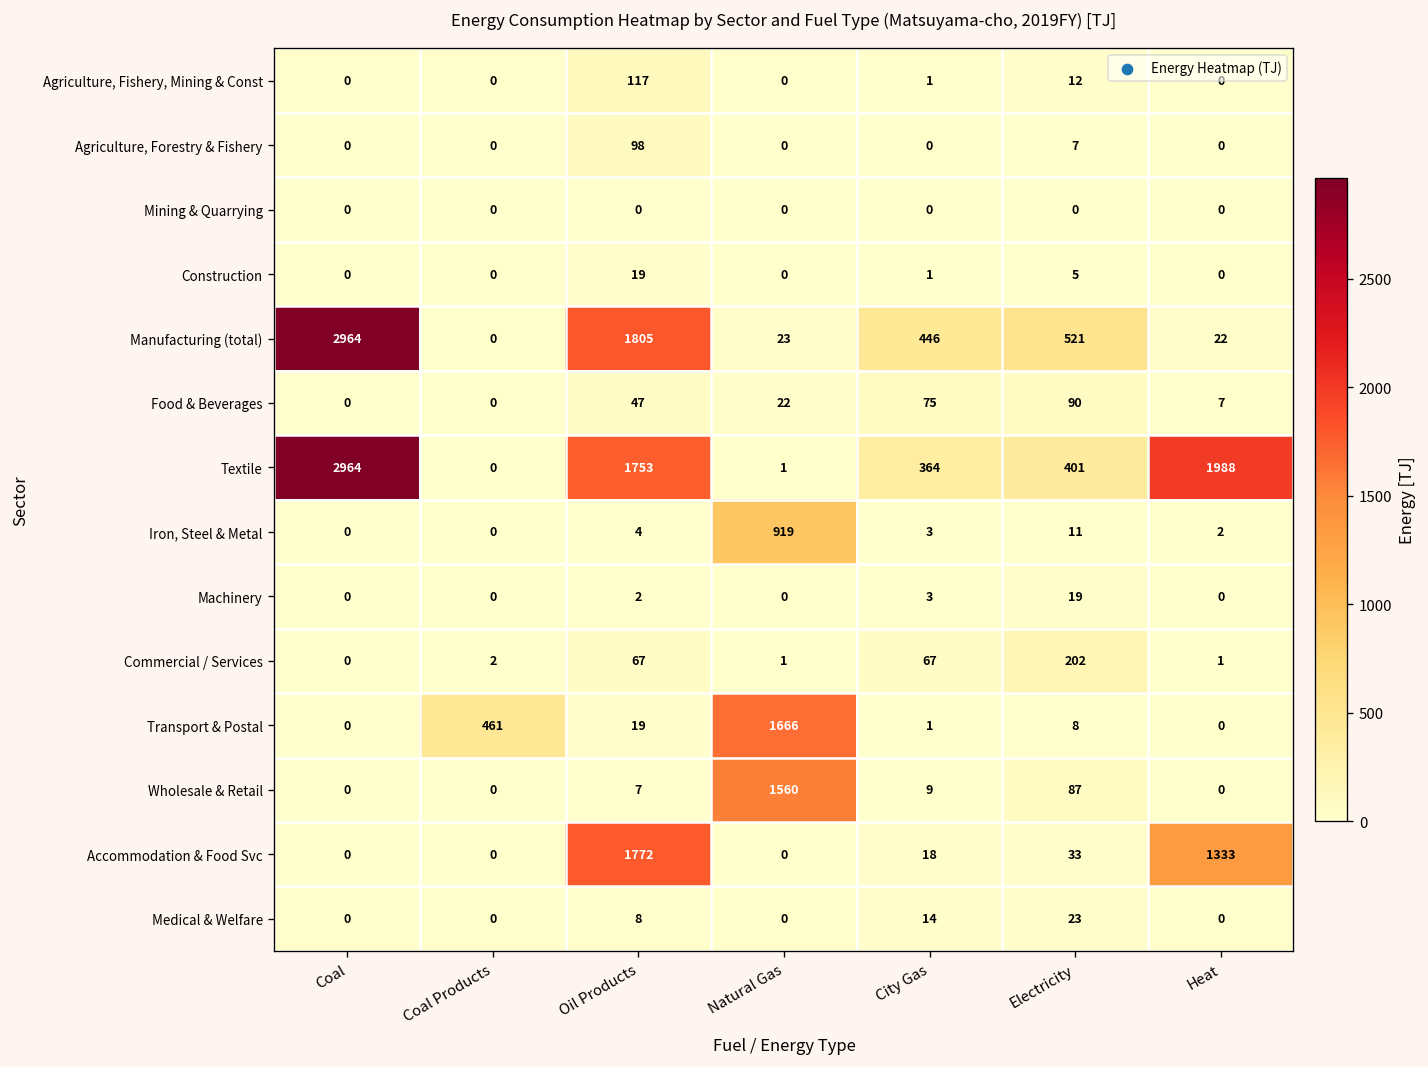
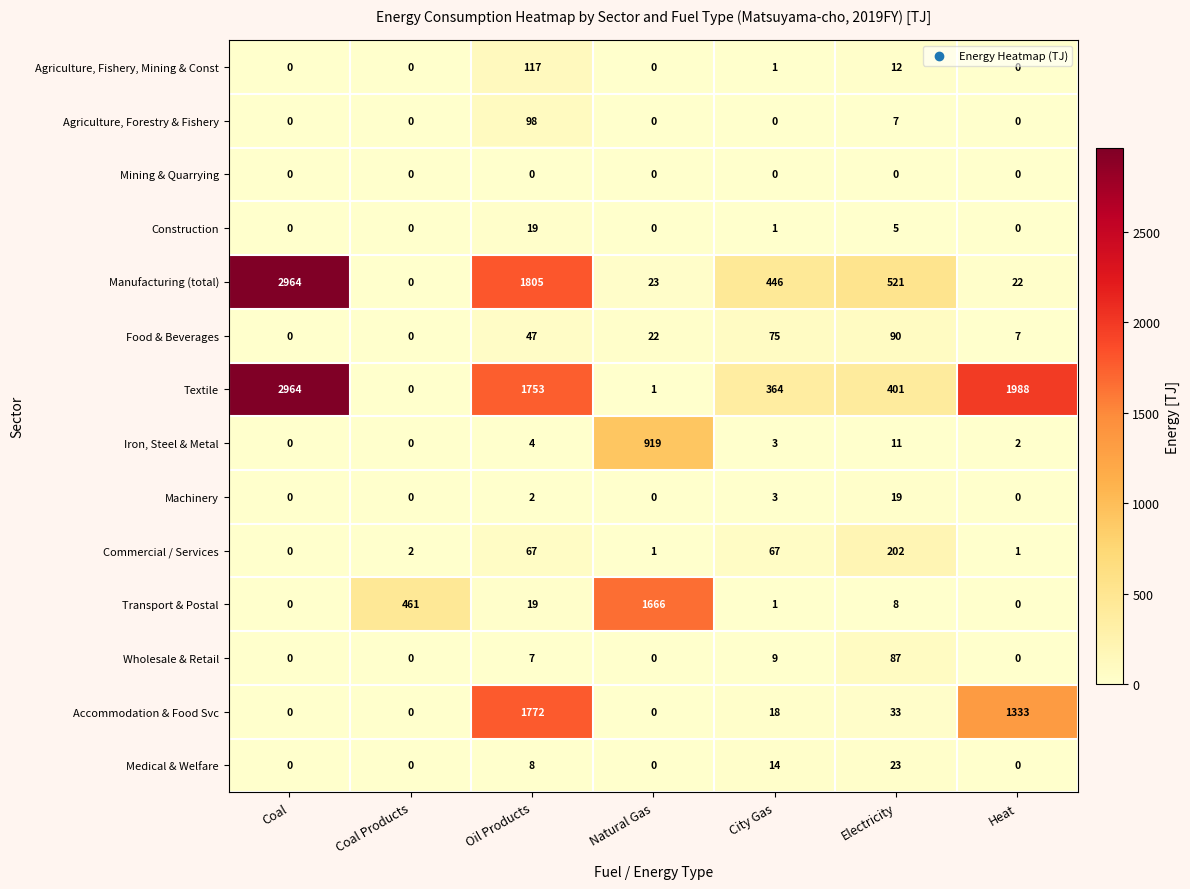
  {
    "Agriculture, Fishery, Mining & Const": {
      "Coal": 0,
      "Coal Products": 0,
      "Oil Products": 117,
      "Natural Gas": 0,
      "City Gas": 1,
      "Electricity": 12
    },
    "Agriculture, Forestry & Fishery": {
      "Coal": 0,
      "Coal Products": 0,
      "Oil Products": 98,
      "Natural Gas": 0,
      "City Gas": 0,
      "Electricity": 7,
      "Heat": 0
    },
    "Mining & Quarrying": {
      "Coal": 0,
      "Coal Products": 0,
      "Oil Products": 0,
      "Natural Gas": 0,
      "City Gas": 0,
      "Electricity": 0,
      "Heat": 0
    },
    "Construction": {
      "Coal": 0,
      "Coal Products": 0,
      "Oil Products": 19,
      "Natural Gas": 0,
      "City Gas": 1,
      "Electricity": 5,
      "Heat": 0
    },
    "Manufacturing (total)": {
      "Coal": 2964,
      "Coal Products": 0,
      "Oil Products": 1805,
      "Natural Gas": 23,
      "City Gas": 446,
      "Electricity": 521,
      "Heat": 22
    },
    "Food & Beverages": {
      "Coal": 0,
      "Coal Products": 0,
      "Oil Products": 47,
      "Natural Gas": 22,
      "City Gas": 75,
      "Electricity": 90,
      "Heat": 7
    },
    "Textile": {
      "Coal": 2964,
      "Coal Products": 0,
      "Oil Products": 1753,
      "Natural Gas": 1,
      "City Gas": 364,
      "Electricity": 401,
      "Heat": 1988
    },
    "Iron, Steel & Metal": {
      "Coal": 0,
      "Coal Products": 0,
      "Oil Products": 4,
      "Natural Gas": 919,
      "City Gas": 3,
      "Electricity": 11,
      "Heat": 2
    },
    "Machinery": {
      "Coal": 0,
      "Coal Products": 0,
      "Oil Products": 2,
      "Natural Gas": 0,
      "City Gas": 3,
      "Electricity": 19,
      "Heat": 0
    },
    "Commercial / Services": {
      "Coal": 0,
      "Coal Products": 2,
      "Oil Products": 67,
      "Natural Gas": 1,
      "City Gas": 67,
      "Electricity": 202,
      "Heat": 1
    },
    "Transport & Postal": {
      "Coal": 0,
      "Coal Products": 461,
      "Oil Products": 19,
      "Natural Gas": 1666,
      "City Gas": 1,
      "Electricity": 8,
      "Heat": 0
    },
    "Wholesale & Retail": {
      "Coal": 0,
      "Coal Products": 0,
      "Oil Products": 7,
-     "Natural Gas": 1560,
+     "Natural Gas": 0,
      "City Gas": 9,
      "Electricity": 87,
      "Heat": 0
    },
    "Accommodation & Food Svc": {
      "Coal": 0,
      "Coal Products": 0,
      "Oil Products": 1772,
      "Natural Gas": 0,
      "City Gas": 18,
      "Electricity": 33,
      "Heat": 1333
    },
    "Medical & Welfare": {
      "Coal": 0,
      "Coal Products": 0,
      "Oil Products": 8,
      "Natural Gas": 0,
      "City Gas": 14,
      "Electricity": 23,
      "Heat": 0
    }
  }
